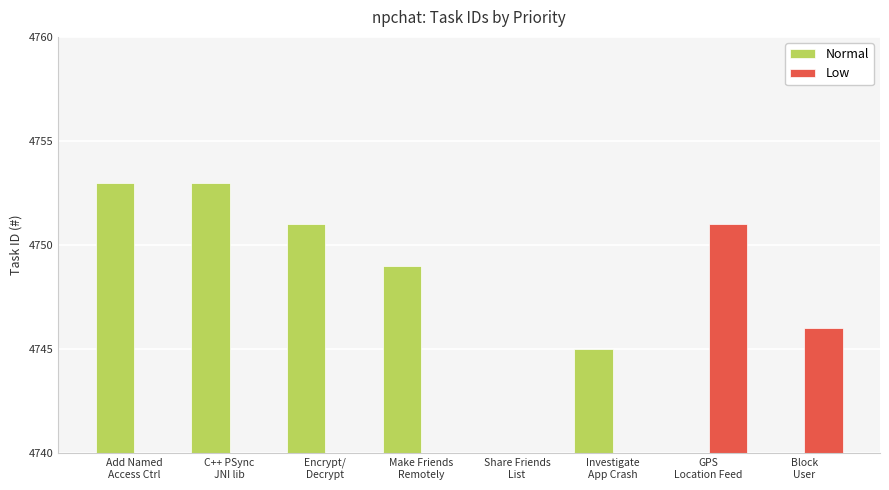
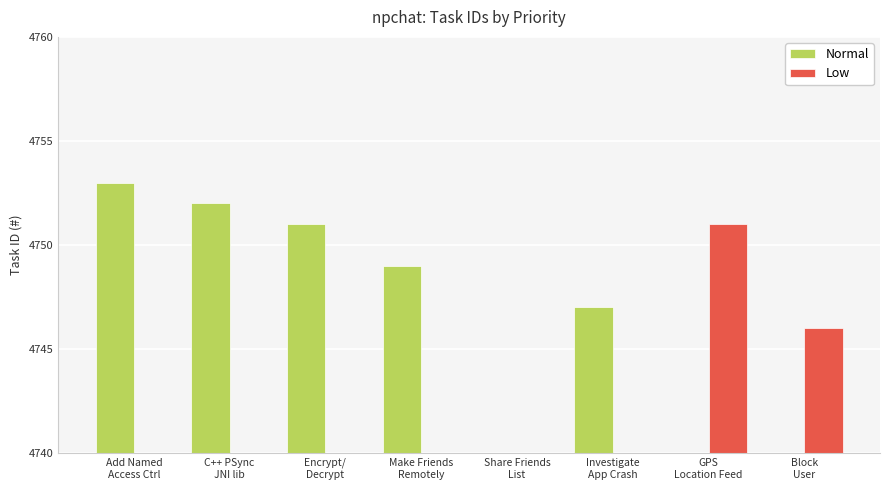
  {
    "Normal": {
      "Add Named Access Ctrl": 4753,
-     "C++ PSync JNI lib": 4753,
+     "C++ PSync JNI lib": 4752,
      "Encrypt/ Decrypt": 4751,
      "Make Friends Remotely": 4749,
-     "Investigate App Crash": 4745
+     "Investigate App Crash": 4747
    },
    "Low": {
      "GPS Location Feed": 4751,
      "Block User": 4746
    }
  }
